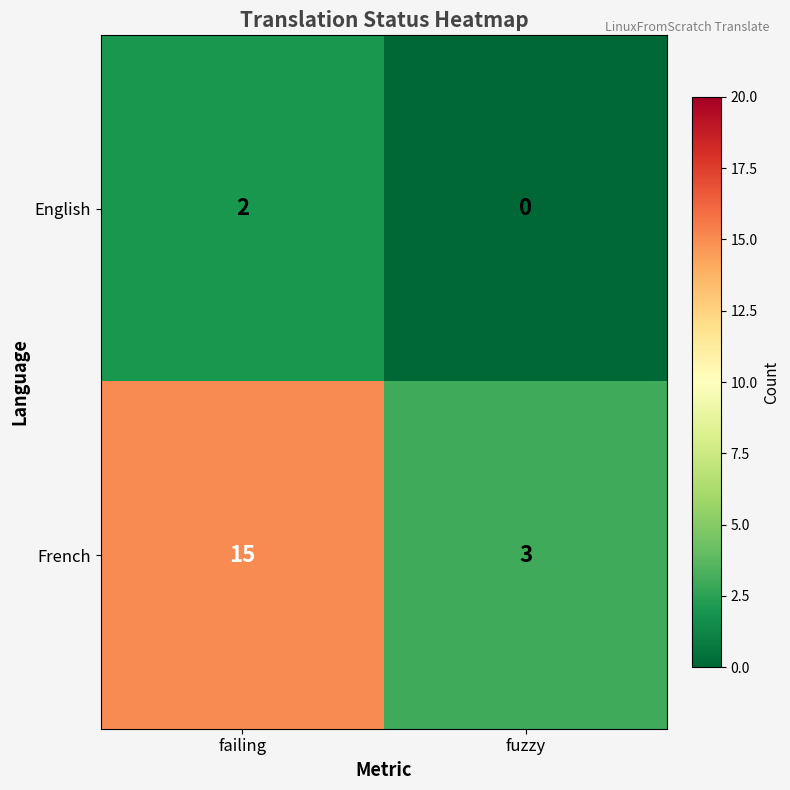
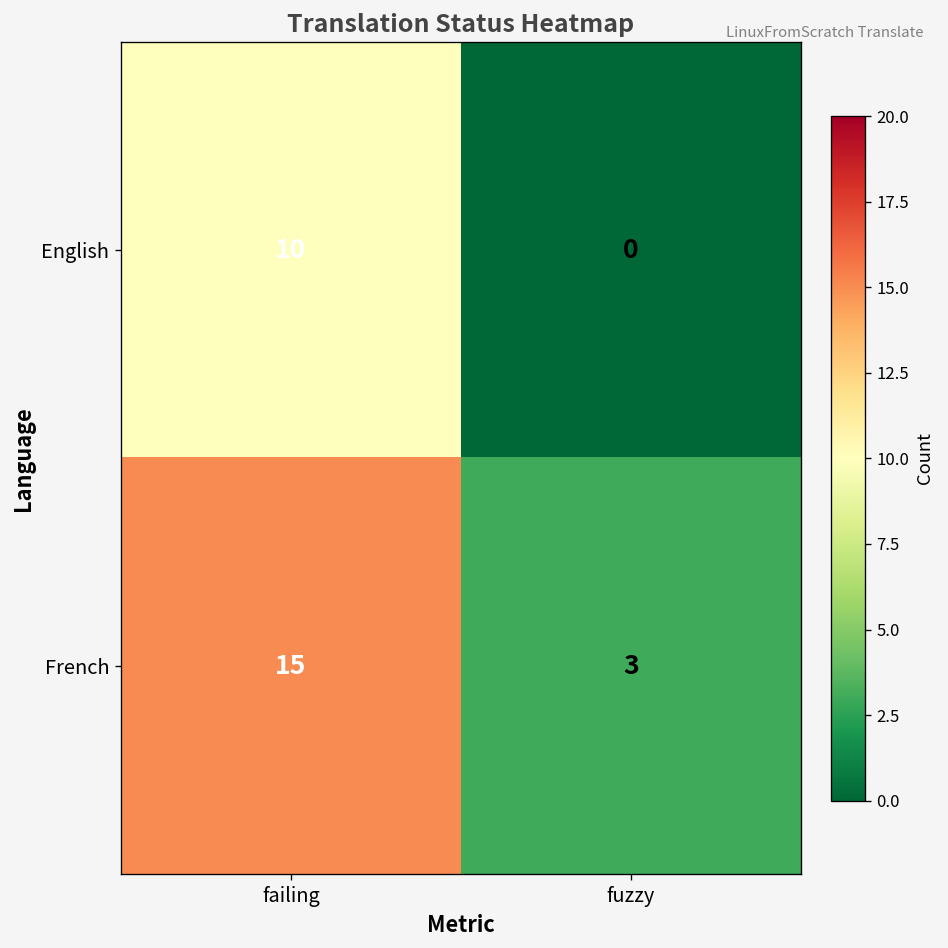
  {
    "English": {
-     "failing": 2,
+     "failing": 10,
      "fuzzy": 0
    },
    "French": {
      "failing": 15,
      "fuzzy": 3
    }
  }
